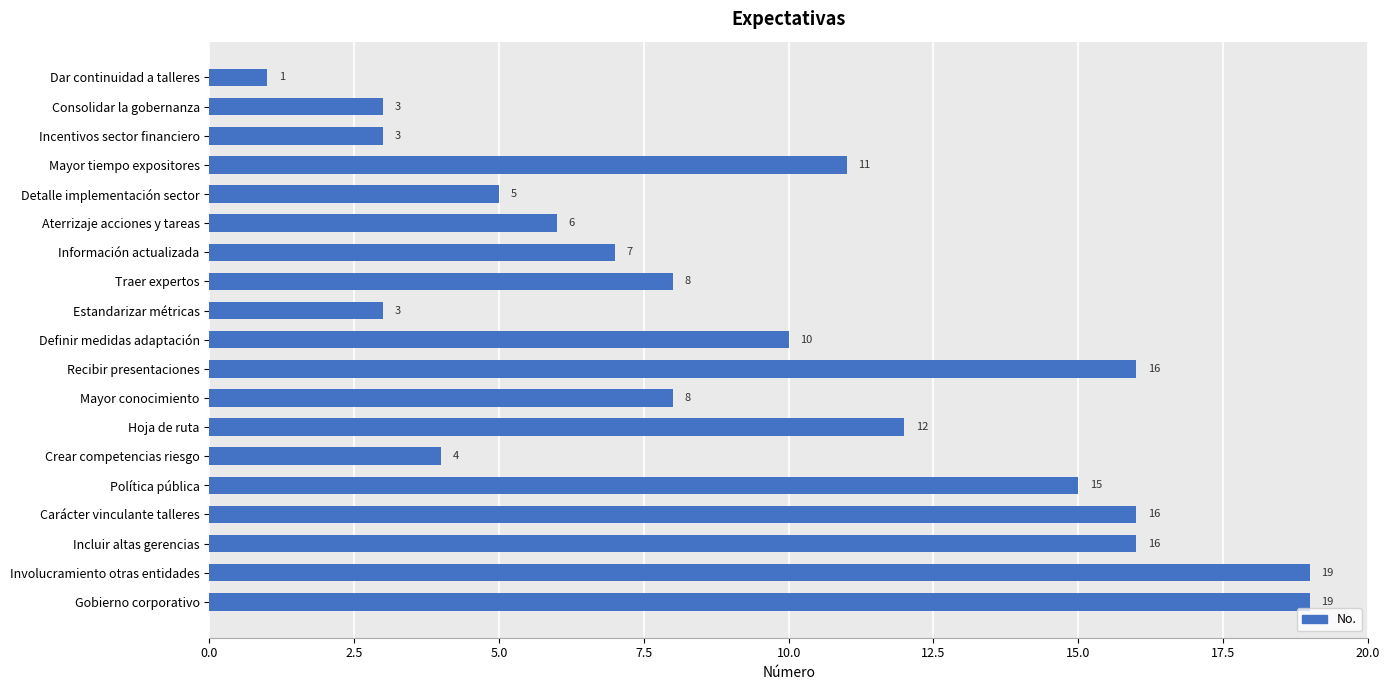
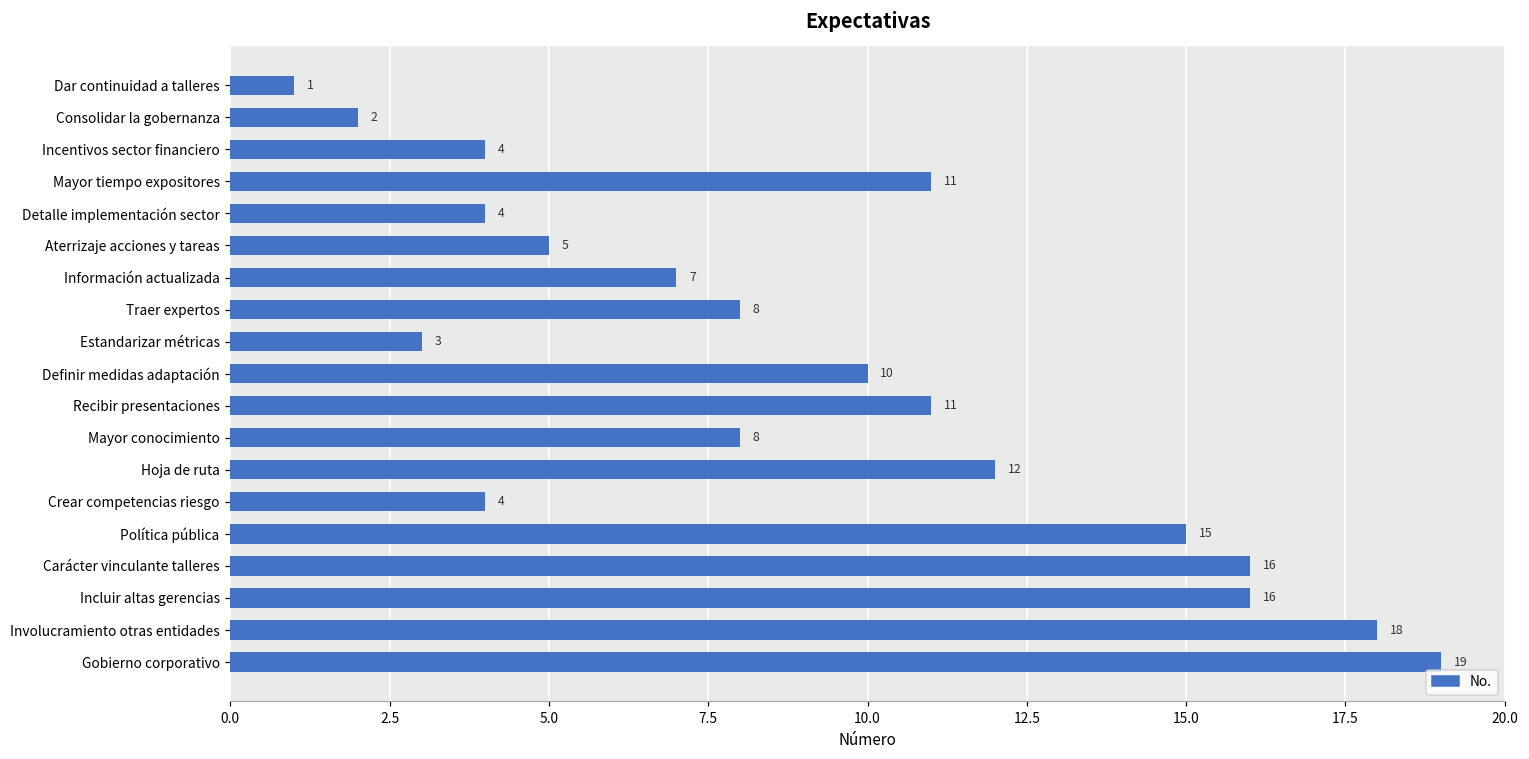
  {
    "Dar continuidad a talleres": 1,
-   "Consolidar la gobernanza": 3,
-   "Incentivos sector financiero": 3,
+   "Consolidar la gobernanza": 2,
+   "Incentivos sector financiero": 4,
    "Mayor tiempo expositores": 11,
-   "Detalle implementación sector": 5,
-   "Aterrizaje acciones y tareas": 6,
+   "Detalle implementación sector": 4,
+   "Aterrizaje acciones y tareas": 5,
    "Información actualizada": 7,
    "Traer expertos": 8,
    "Estandarizar métricas": 3,
    "Definir medidas adaptación": 10,
-   "Recibir presentaciones": 16,
+   "Recibir presentaciones": 11,
    "Mayor conocimiento": 8,
    "Hoja de ruta": 12,
    "Crear competencias riesgo": 4,
    "Política pública": 15,
    "Carácter vinculante talleres": 16,
    "Incluir altas gerencias": 16,
-   "Involucramiento otras entidades": 19,
+   "Involucramiento otras entidades": 18,
    "Gobierno corporativo": 19
  }
